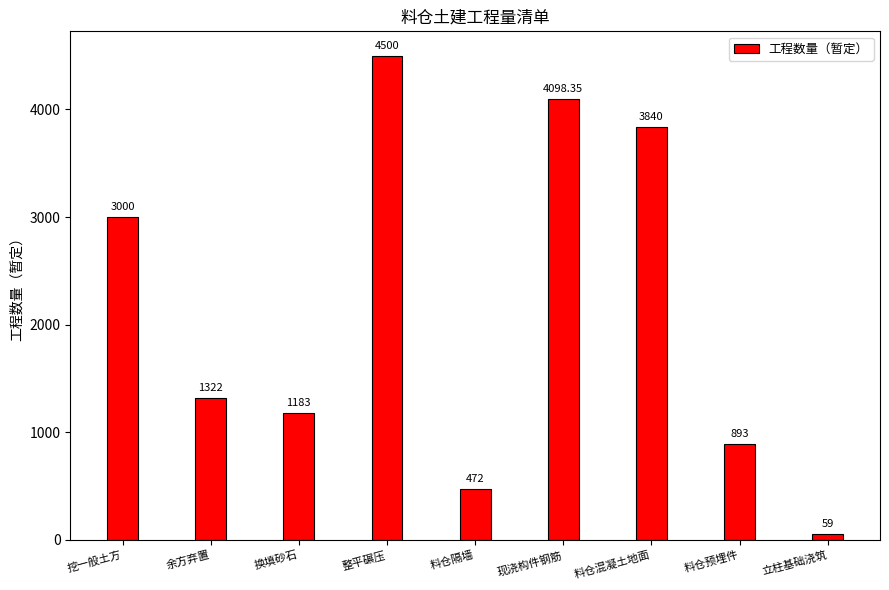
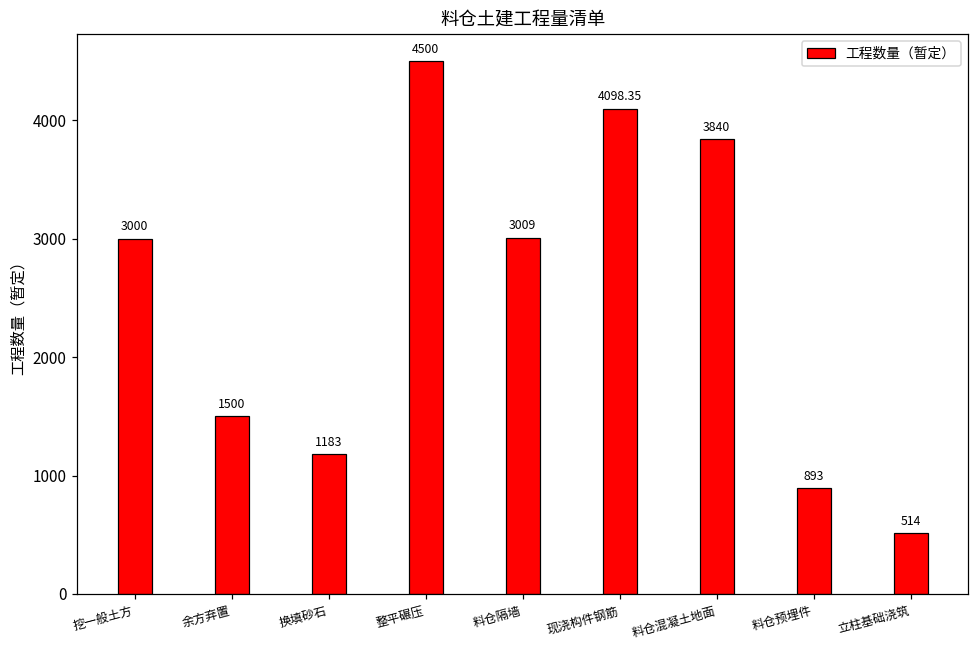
  {
    "挖一般土方": 3000,
-   "余方弃置": 1322,
+   "余方弃置": 1500,
    "换填砂石": 1183,
    "整平碾压": 4500,
-   "料仓隔墙": 472,
+   "料仓隔墙": 3009,
    "现浇构件钢筋": 4098.35,
    "料仓混凝土地面": 3840,
    "料仓预埋件": 893,
-   "立柱基础浇筑": 59
+   "立柱基础浇筑": 514
  }
